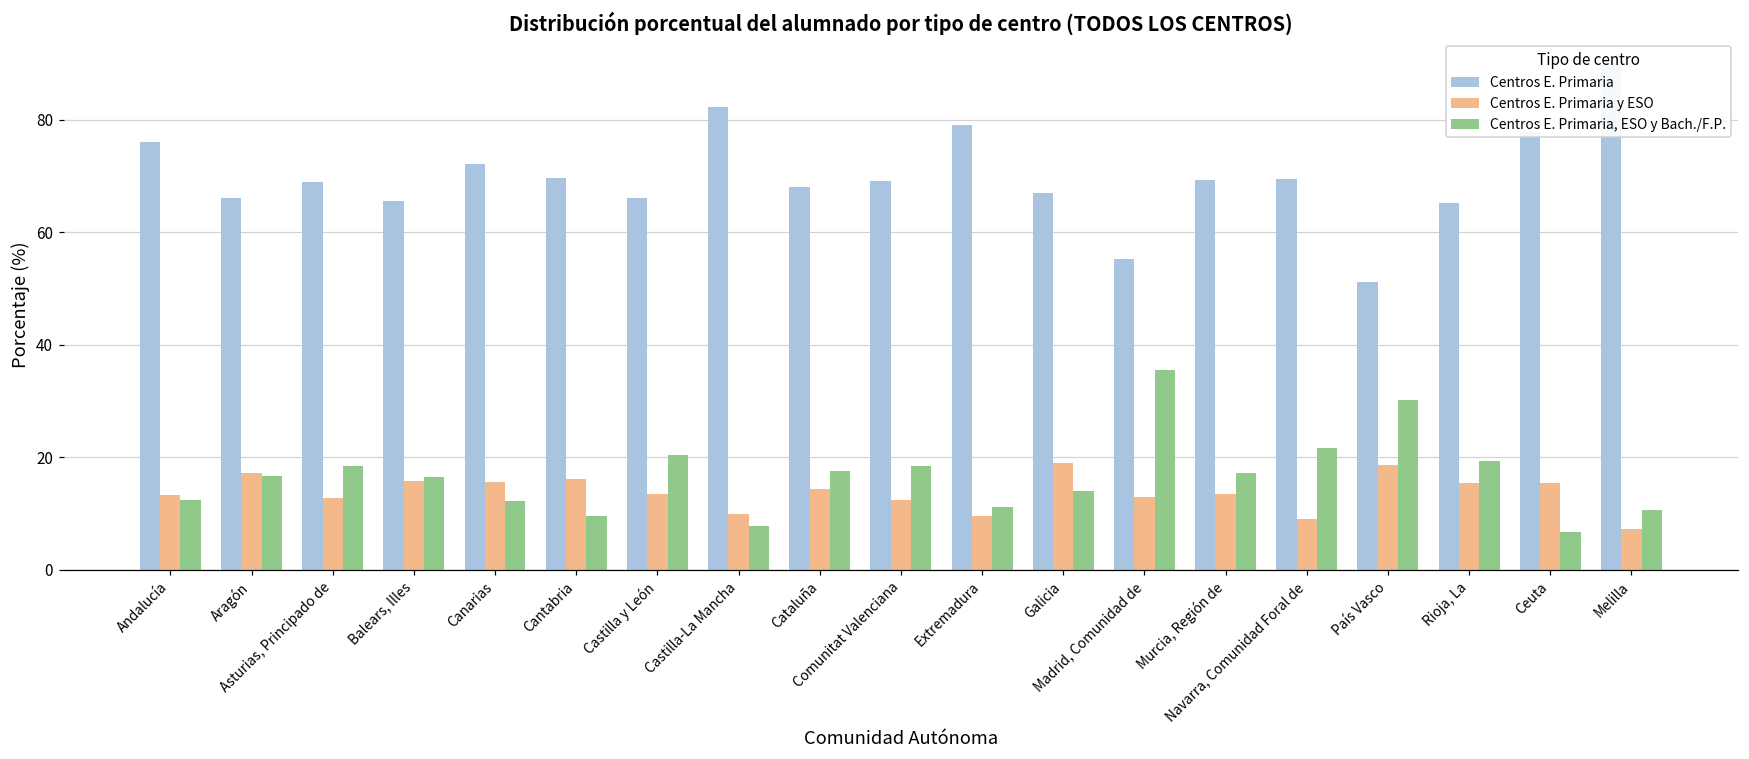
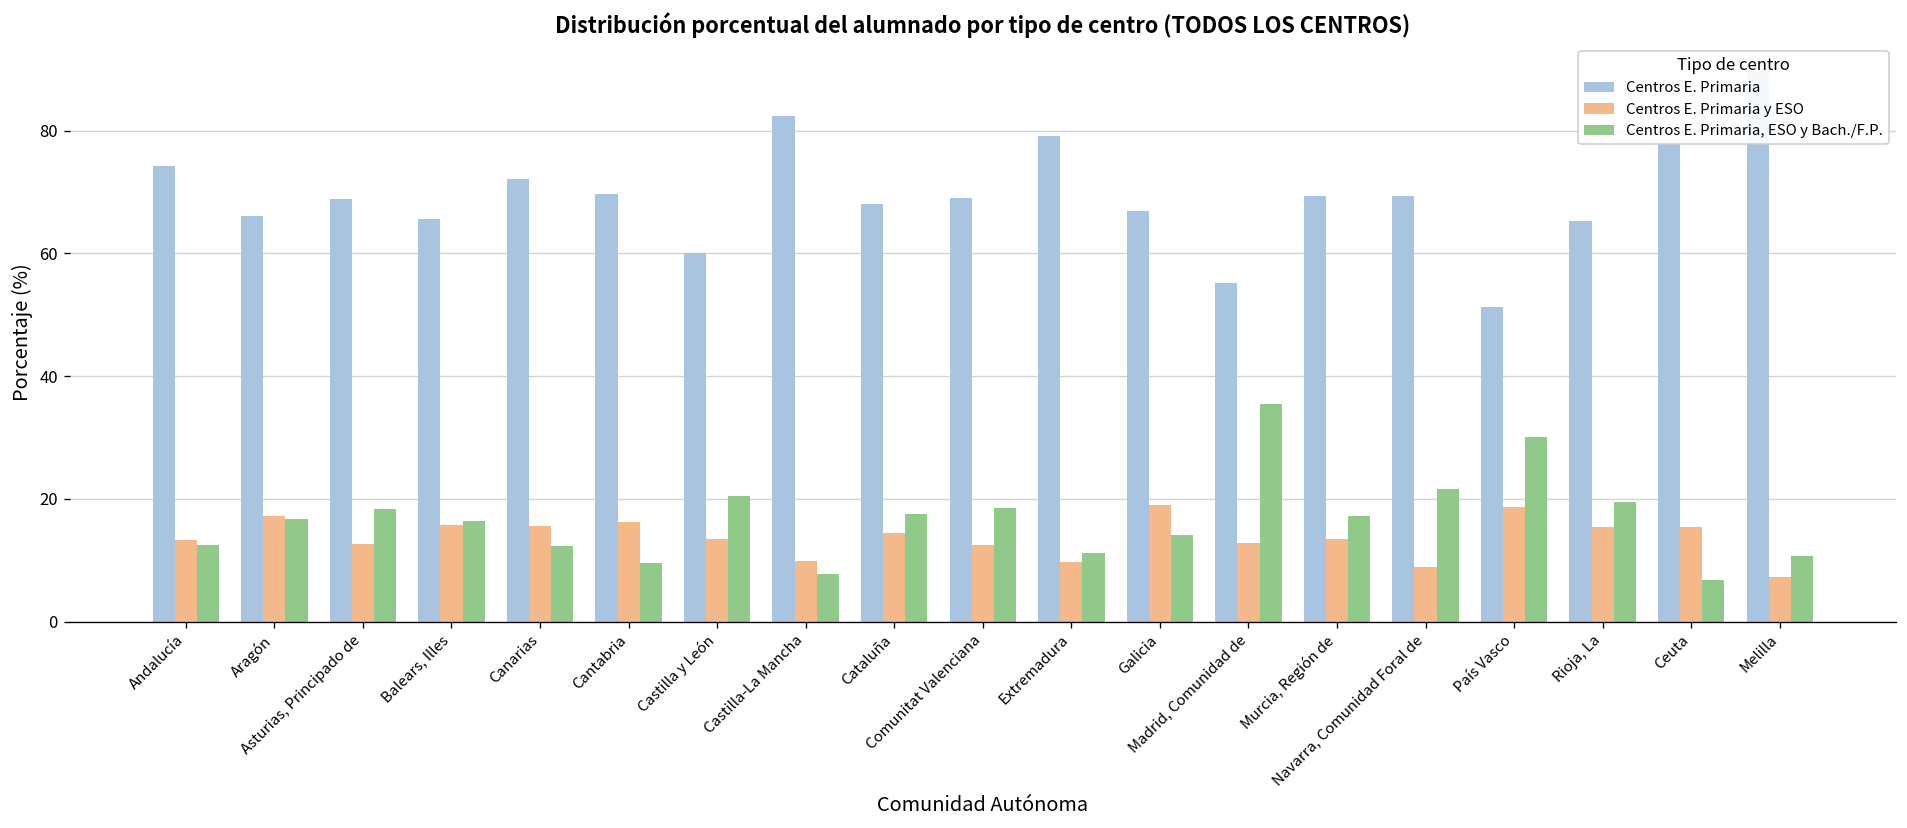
  {
    "Centros E. Primaria": {
-     "Andalucía": 76,
+     "Andalucía": 74,
      "Aragón": 66,
      "Asturias, Principado de": 69,
      "Balears, Illes": 66,
      "Canarias": 72,
      "Cantabria": 70,
-     "Castilla y León": 66,
+     "Castilla y León": 60,
      "Castilla-La Mancha": 82,
      "Cataluña": 68,
      "Comunitat Valenciana": 69,
      "Extremadura": 79,
      "Galicia": 67,
      "Madrid, Comunidad de": 55,
      "Murcia, Región de": 69,
      "Navarra, Comunidad Foral de": 69,
      "País Vasco": 51,
      "Rioja, La": 65
    },
    "Centros E. Primaria y ESO": {
      "Andalucía": 13,
      "Aragón": 17,
      "Asturias, Principado de": 13,
      "Balears, Illes": 16,
      "Canarias": 16,
      "Cantabria": 16,
      "Castilla y León": 14,
      "Castilla-La Mancha": 10,
      "Cataluña": 14,
      "Comunitat Valenciana": 12,
      "Extremadura": 10,
      "Galicia": 19,
      "Madrid, Comunidad de": 13,
      "Murcia, Región de": 14,
      "Navarra, Comunidad Foral de": 9,
      "País Vasco": 19,
      "Rioja, La": 15,
      "Ceuta": 15,
      "Melilla": 7
    },
    "Centros E. Primaria, ESO y Bach./F.P.": {
      "Andalucía": 12,
      "Aragón": 17,
      "Asturias, Principado de": 18,
      "Balears, Illes": 16,
      "Canarias": 12,
      "Cantabria": 10,
      "Castilla y León": 20,
      "Castilla-La Mancha": 8,
      "Cataluña": 18,
      "Comunitat Valenciana": 19,
      "Extremadura": 11,
      "Galicia": 14,
      "Madrid, Comunidad de": 35,
      "Murcia, Región de": 17,
      "Navarra, Comunidad Foral de": 22,
      "País Vasco": 30,
      "Rioja, La": 19,
      "Ceuta": 7,
      "Melilla": 11
    }
  }
